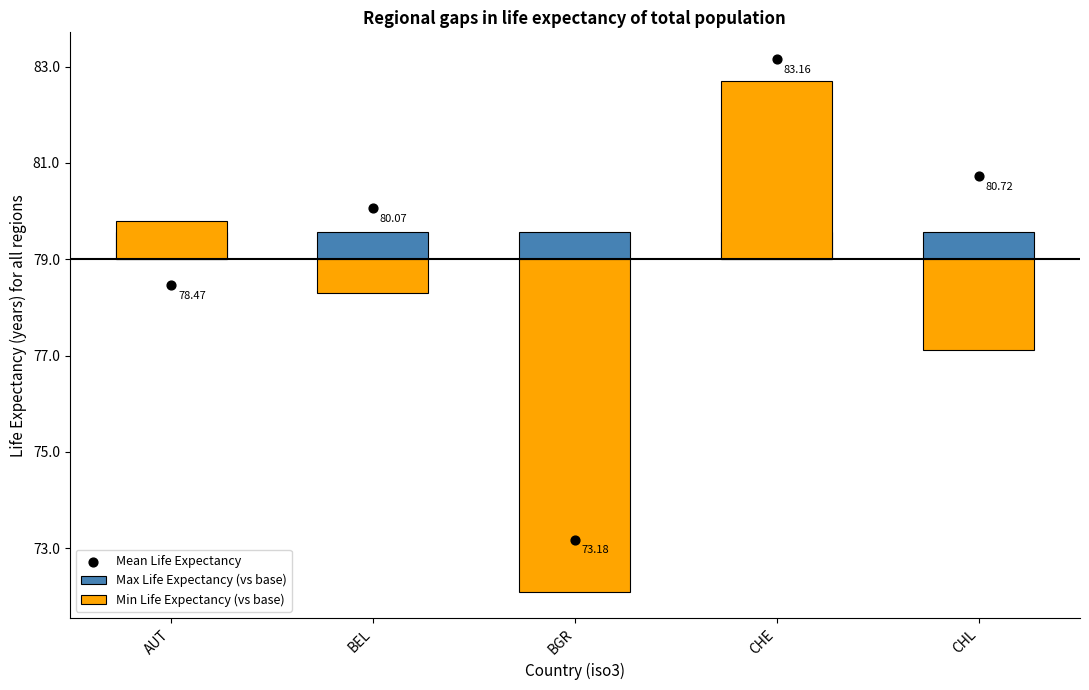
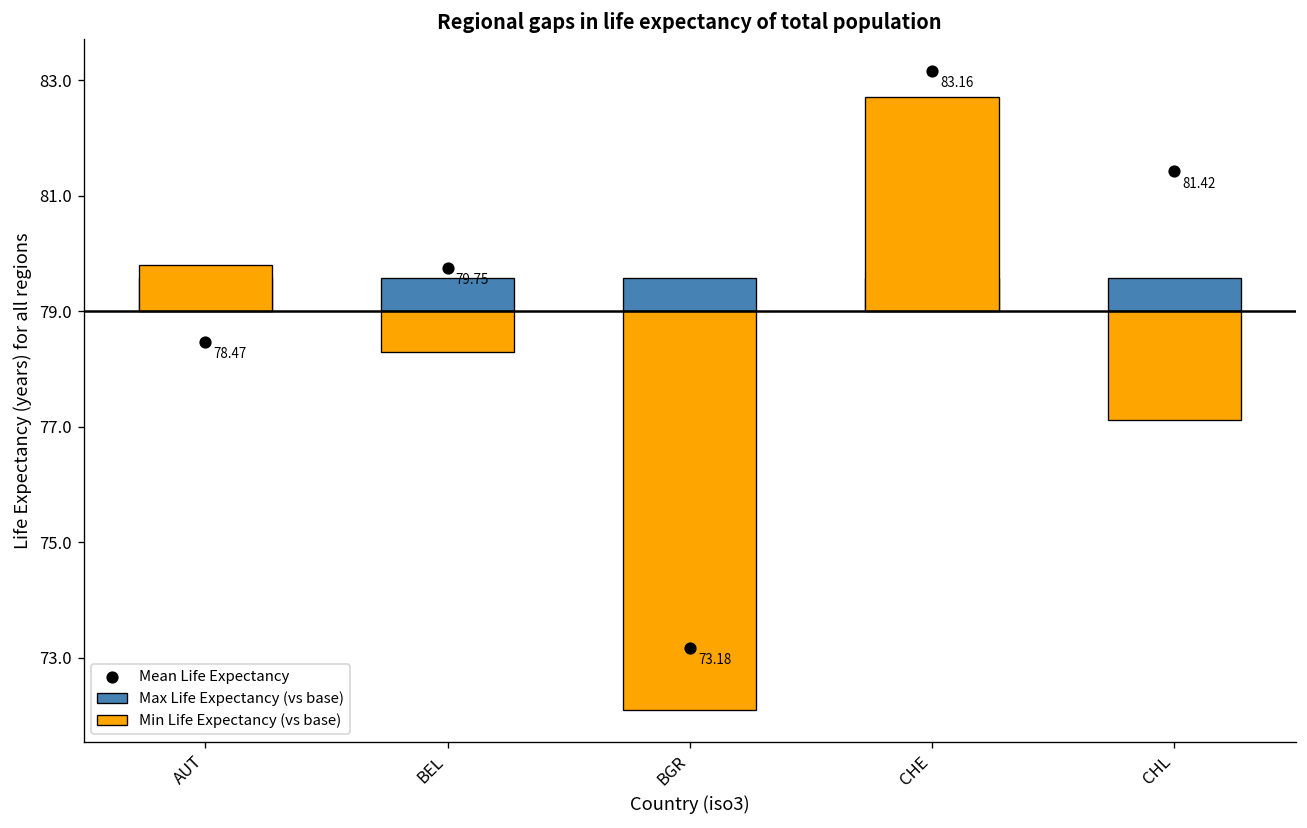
  {
    "Mean Life Expectancy": {
-     "BEL": 80.07,
-     "CHL": 80.72
+     "BEL": 79.75,
+     "CHL": 81.42
    }
  }
